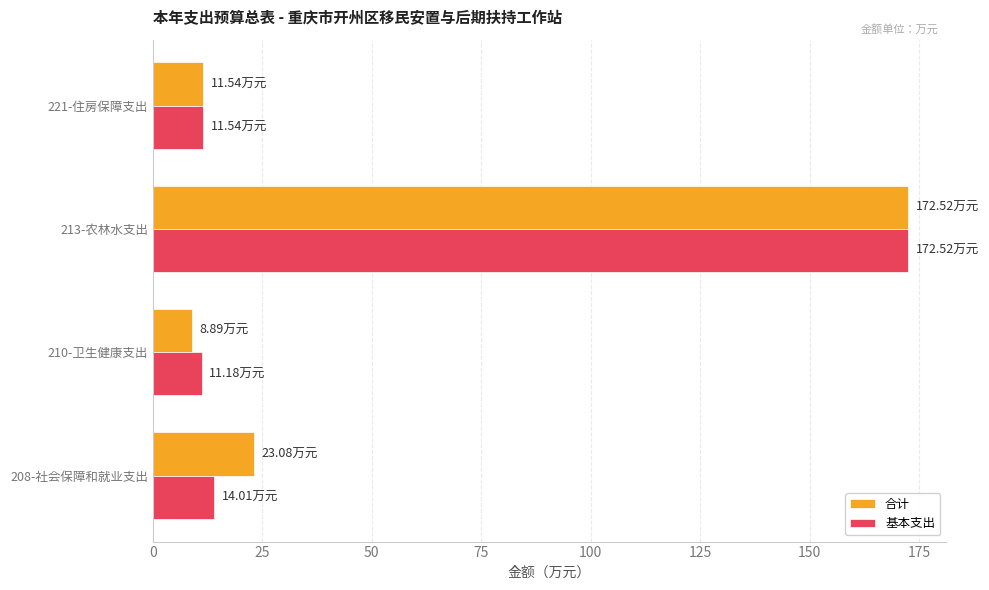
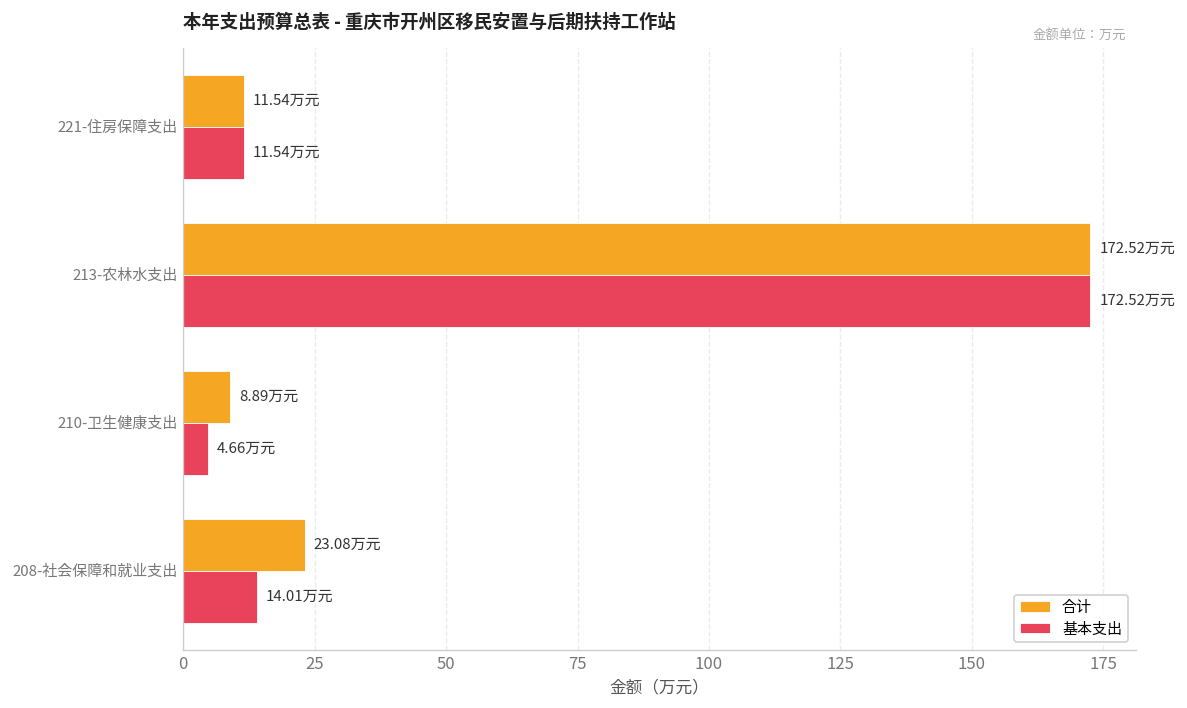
  {
    "合计": {
      "221-住房保障支出": 11.54,
      "213-农林水支出": 172.52,
      "210-卫生健康支出": 8.89,
      "208-社会保障和就业支出": 23.08
    },
    "基本支出": {
      "221-住房保障支出": 11.54,
      "213-农林水支出": 172.52,
-     "210-卫生健康支出": 11.18,
+     "210-卫生健康支出": 4.66,
      "208-社会保障和就业支出": 14.01
    }
  }
